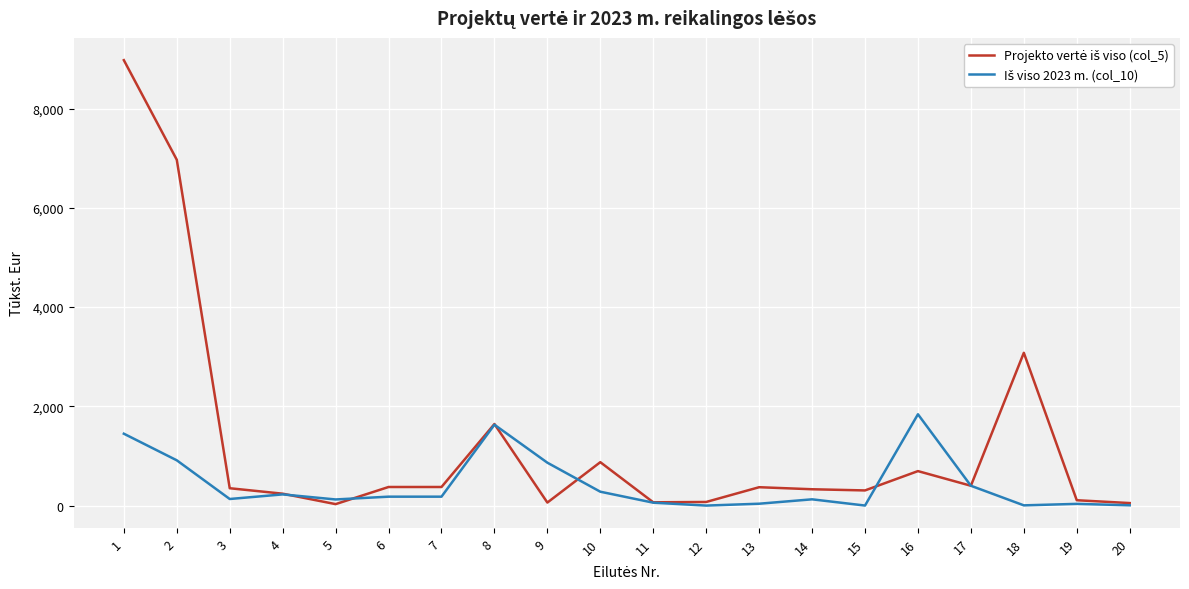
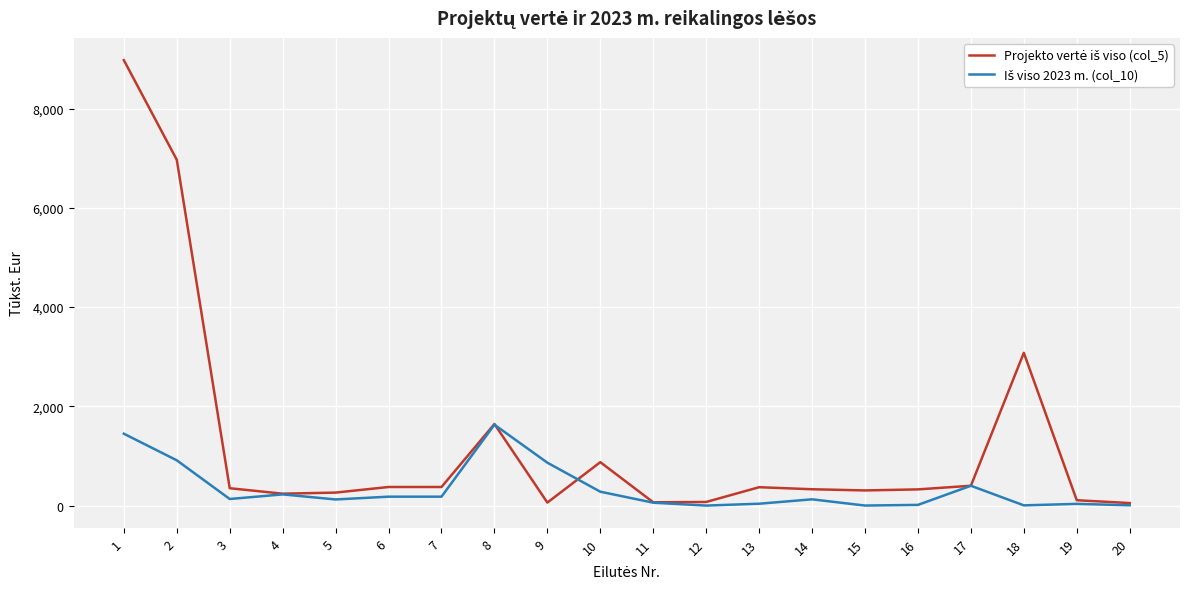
  {
    "Projekto vertė iš viso (col_5)": {
      "1": "9,000",
      "2": "7,000",
      "3": "400",
-     "5": "0",
+     "5": "300",
      "6": "400",
      "7": "400",
      "9": "100",
      "10": "900",
      "12": "100",
      "13": "400",
      "14": "300",
      "15": "300",
-     "16": "700",
+     "16": "300",
      "18": "3,100",
      "19": "100"
    },
    "Iš viso 2023 m. (col_10)": {
      "1": "1,400",
      "2": "900",
      "3": "100",
      "5": "100",
      "6": "200",
      "7": "200",
      "9": "900",
      "10": "300",
      "12": "0",
      "13": "0",
      "14": "100",
      "15": "0",
-     "16": "1,800",
+     "16": "0",
      "18": "0",
      "19": "0"
    }
  }
